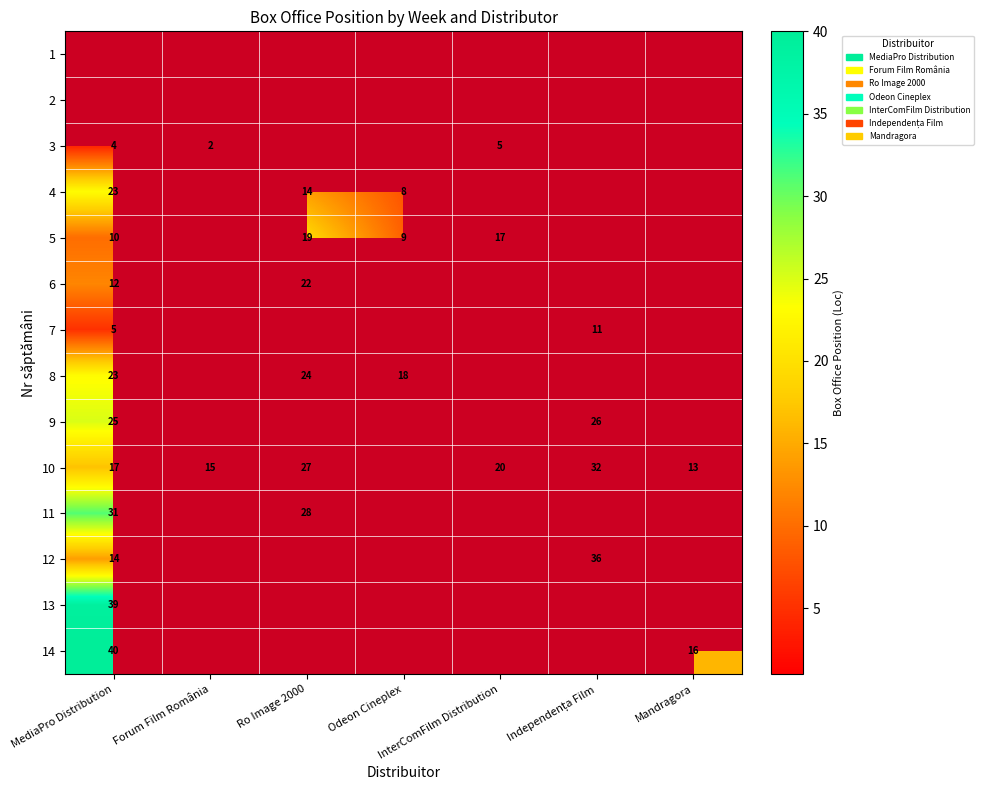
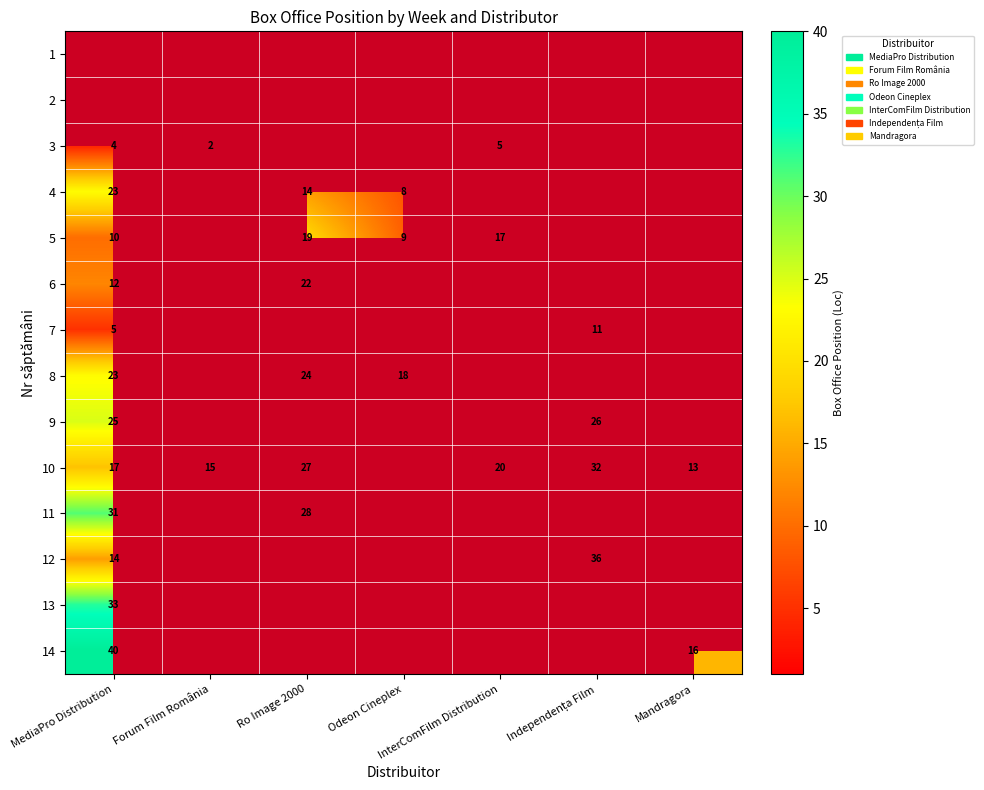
  {
    "3": {
      "MediaPro Distribution": 4,
      "Forum Film România": 2,
      "InterComFilm Distribution": 5
    },
    "4": {
      "MediaPro Distribution": 23,
      "Ro Image 2000": 14,
      "Odeon Cineplex": 8
    },
    "5": {
      "MediaPro Distribution": 10,
      "Ro Image 2000": 19,
      "Odeon Cineplex": 9,
      "InterComFilm Distribution": 17
    },
    "6": {
      "MediaPro Distribution": 12,
      "Ro Image 2000": 22
    },
    "7": {
      "MediaPro Distribution": 5,
      "Independența Film": 11
    },
    "8": {
      "MediaPro Distribution": 23,
      "Ro Image 2000": 24,
      "Odeon Cineplex": 18
    },
    "9": {
      "MediaPro Distribution": 25,
      "Independența Film": 26
    },
    "10": {
      "MediaPro Distribution": 17,
      "Forum Film România": 15,
      "Ro Image 2000": 27,
      "InterComFilm Distribution": 20,
      "Independența Film": 32,
      "Mandragora": 13
    },
    "11": {
      "MediaPro Distribution": 31,
      "Ro Image 2000": 28
    },
    "12": {
      "MediaPro Distribution": 14,
      "Independența Film": 36
    },
    "13": {
-     "MediaPro Distribution": 39
+     "MediaPro Distribution": 33
    },
    "14": {
      "MediaPro Distribution": 40,
      "Mandragora": 16
    }
  }
